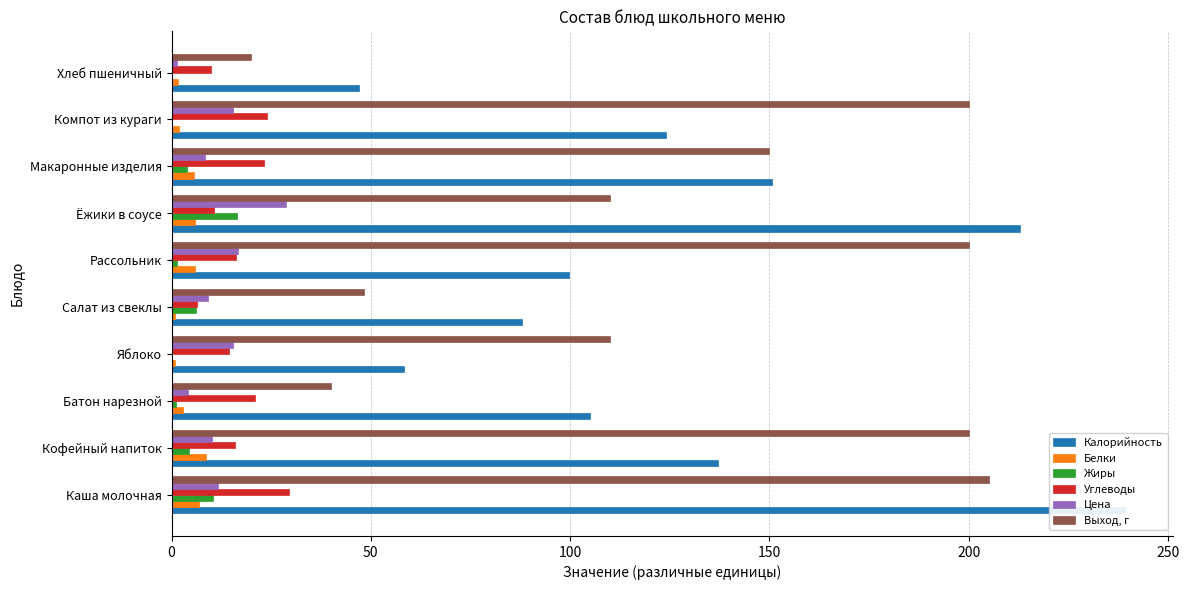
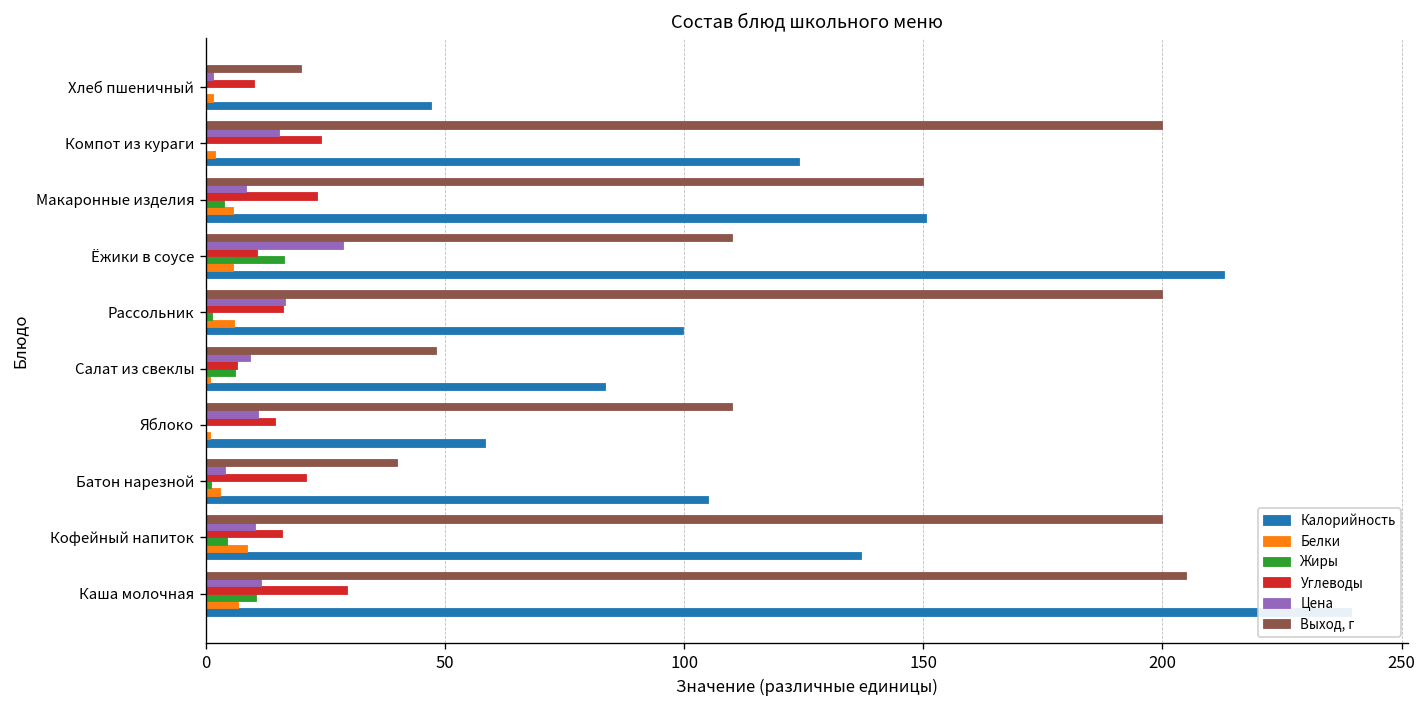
  {
    "Калорийность": {
      "Хлеб пшеничный": 47,
      "Компот из кураги": 124,
      "Макаронные изделия": 151,
      "Ёжики в соусе": 213,
      "Рассольник": 100,
-     "Салат из свеклы": 88,
+     "Салат из свеклы": 83,
      "Яблоко": 58,
      "Батон нарезной": 105,
      "Кофейный напиток": 137
    },
    "Белки": {
      "Хлеб пшеничный": 2,
      "Компот из кураги": 2,
      "Макаронные изделия": 6,
      "Ёжики в соусе": 6,
      "Рассольник": 6,
      "Салат из свеклы": 1,
      "Яблоко": 1,
      "Батон нарезной": 3,
      "Кофейный напиток": 9,
      "Каша молочная": 7
    },
    "Жиры": {
      "Хлеб пшеничный": 0,
      "Макаронные изделия": 4,
      "Ёжики в соусе": 16,
      "Рассольник": 1,
      "Салат из свеклы": 6,
      "Яблоко": 0,
      "Батон нарезной": 1,
      "Кофейный напиток": 4,
      "Каша молочная": 10
    },
    "Углеводы": {
      "Хлеб пшеничный": 10,
      "Компот из кураги": 24,
      "Макаронные изделия": 23,
      "Ёжики в соусе": 11,
      "Рассольник": 16,
      "Салат из свеклы": 6,
      "Яблоко": 14,
      "Батон нарезной": 21,
      "Кофейный напиток": 16,
      "Каша молочная": 30
    },
    "Цена": {
      "Хлеб пшеничный": 1,
      "Компот из кураги": 15,
      "Макаронные изделия": 8,
      "Ёжики в соусе": 29,
      "Рассольник": 17,
      "Салат из свеклы": 9,
-     "Яблоко": 15,
+     "Яблоко": 11,
      "Батон нарезной": 4,
      "Кофейный напиток": 10,
      "Каша молочная": 12
    },
    "Выход, г": {
      "Хлеб пшеничный": 20,
      "Компот из кураги": 200,
      "Макаронные изделия": 150,
      "Ёжики в соусе": 110,
      "Рассольник": 200,
      "Салат из свеклы": 48,
      "Яблоко": 110,
      "Батон нарезной": 40,
      "Кофейный напиток": 200,
      "Каша молочная": 205
    }
  }
